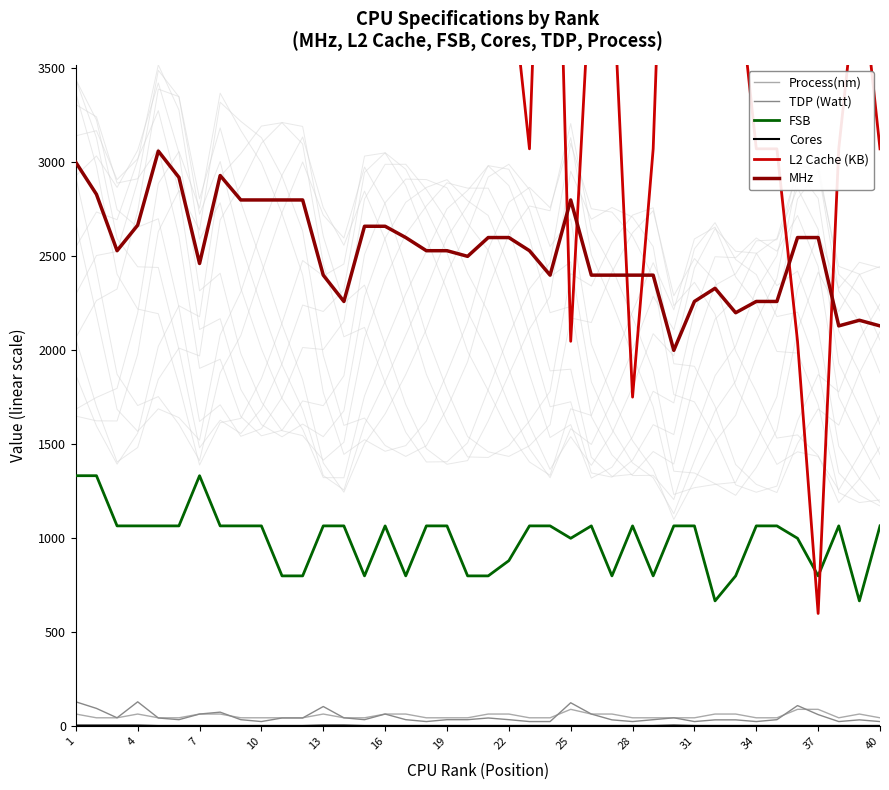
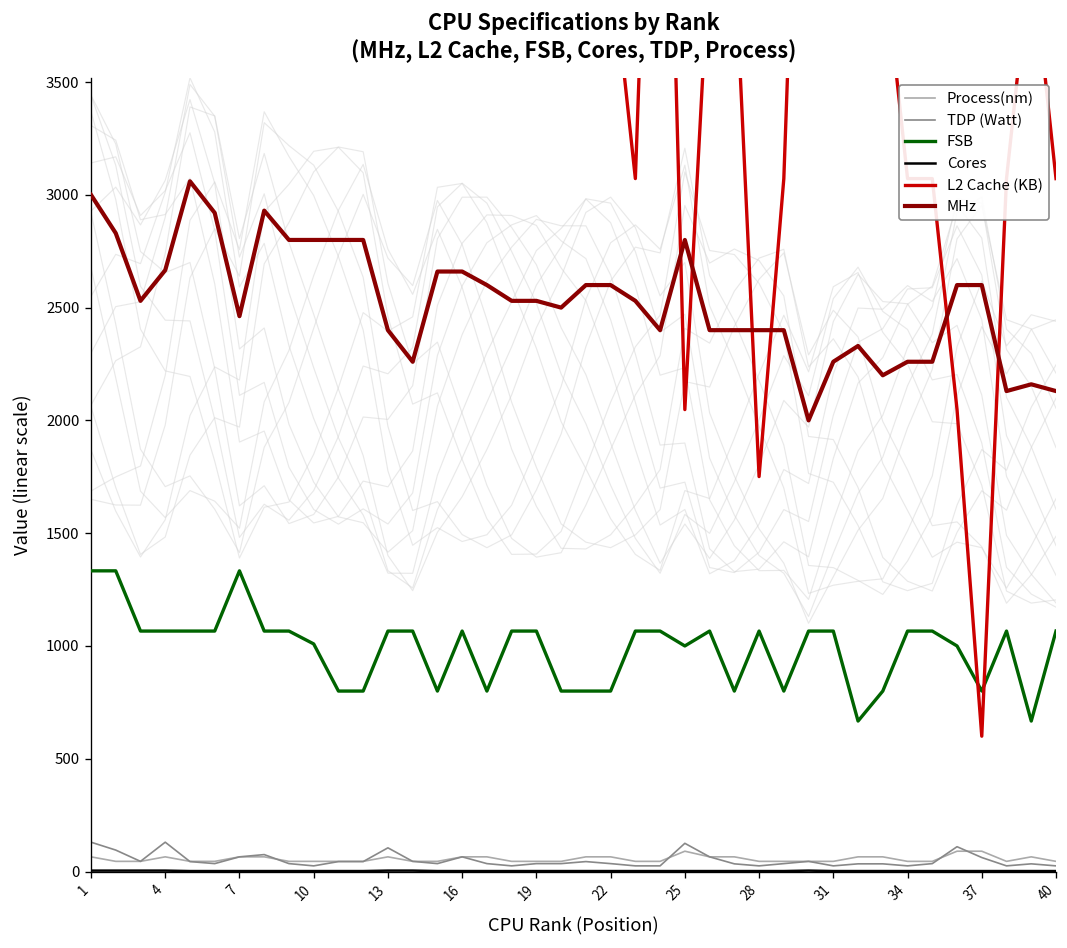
  {
    "FSB": {
      "1": 1330,
      "4": 1070,
      "7": 1330,
-     "10": 1070,
+     "10": 1010,
      "13": 1070,
      "16": 1070,
      "19": 1070,
-     "22": 880,
+     "22": 800,
      "25": 1000,
      "28": 1070,
      "31": 1070,
      "34": 1070,
      "37": 800,
      "40": 1070
    },
    "Cores": {
      "1": 0,
      "4": 0,
      "7": 0,
      "10": 0,
      "13": 0,
      "16": 0,
      "19": 0,
      "22": 0,
      "25": 0,
      "28": 0,
      "31": 0,
      "34": 0,
      "37": 0,
      "40": 0
    },
    "L2 Cache (KB)": {
      "25": 2050,
      "28": 1750,
      "37": 600,
      "40": 3070
    },
    "MHz": {
      "1": 3000,
      "7": 2460,
      "10": 2800,
      "16": 2660,
      "22": 2600,
      "25": 2800,
      "28": 2400,
      "31": 2260,
      "37": 2600,
      "40": 2130
    }
  }
